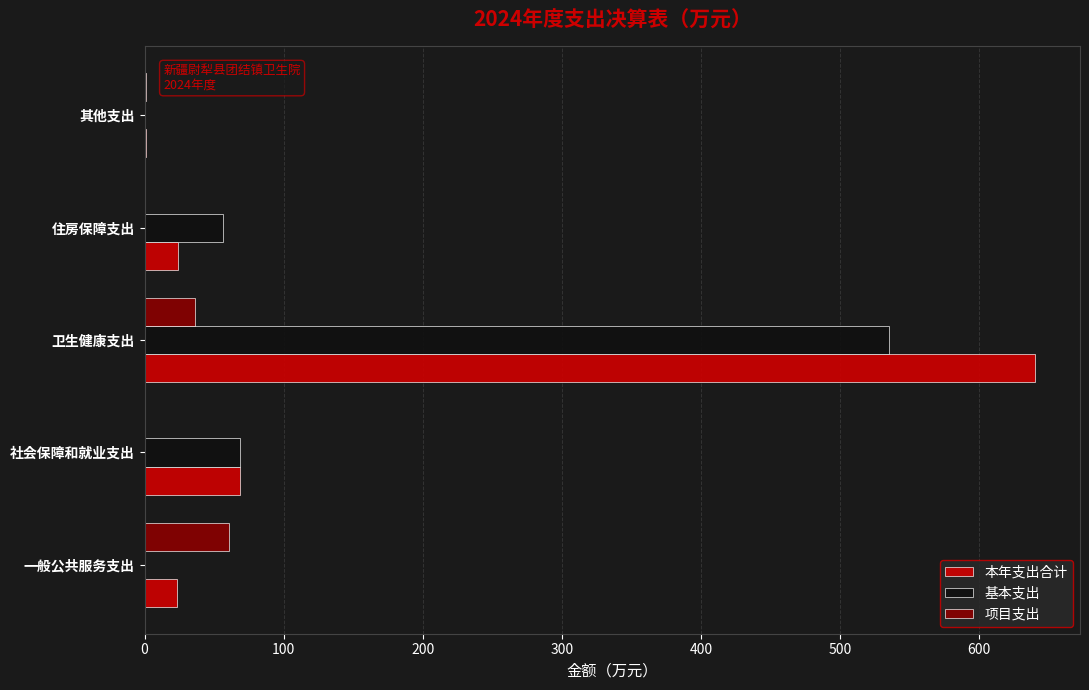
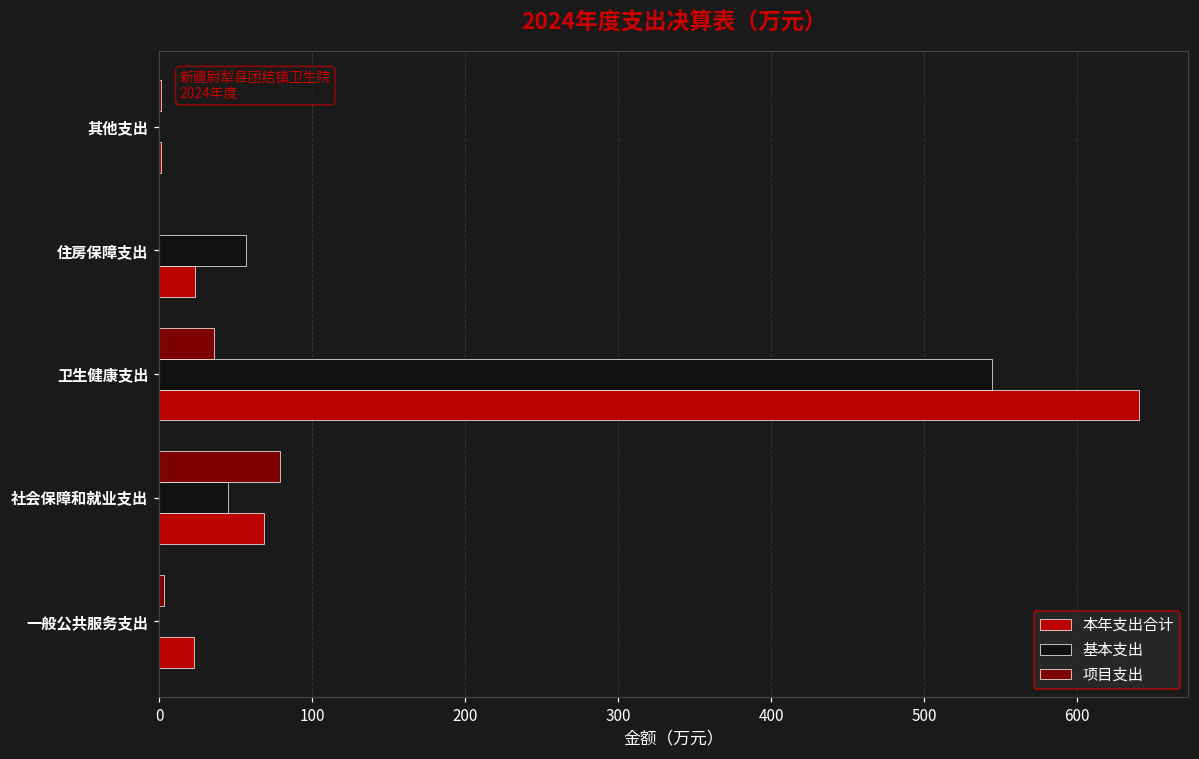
  {
    "本年支出合计": {
      "住房保障支出": 24,
      "卫生健康支出": 640,
      "社会保障和就业支出": 69,
      "一般公共服务支出": 23
    },
    "基本支出": {
      "其他支出": 0,
      "住房保障支出": 57,
-     "卫生健康支出": 535,
-     "社会保障和就业支出": 69
+     "卫生健康支出": 544,
+     "社会保障和就业支出": 45
    },
    "项目支出": {
      "住房保障支出": 0,
      "卫生健康支出": 36,
-     "社会保障和就业支出": 0,
-     "一般公共服务支出": 61
+     "社会保障和就业支出": 79,
+     "一般公共服务支出": 3
    }
  }
